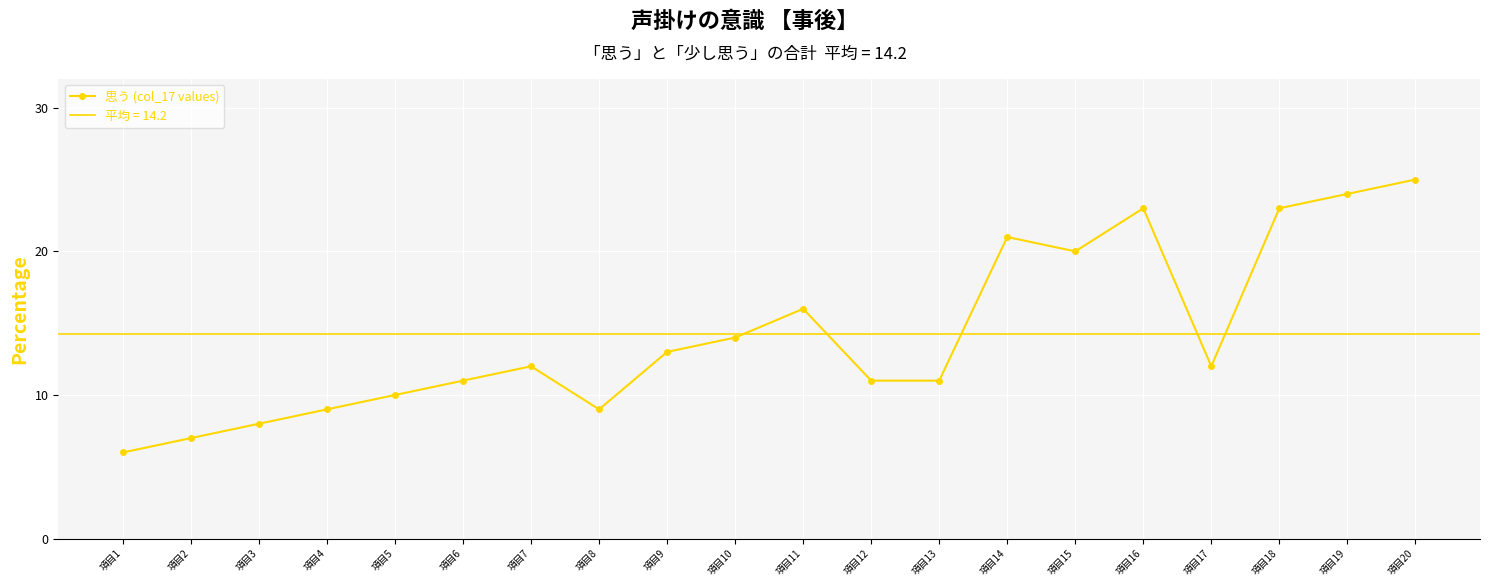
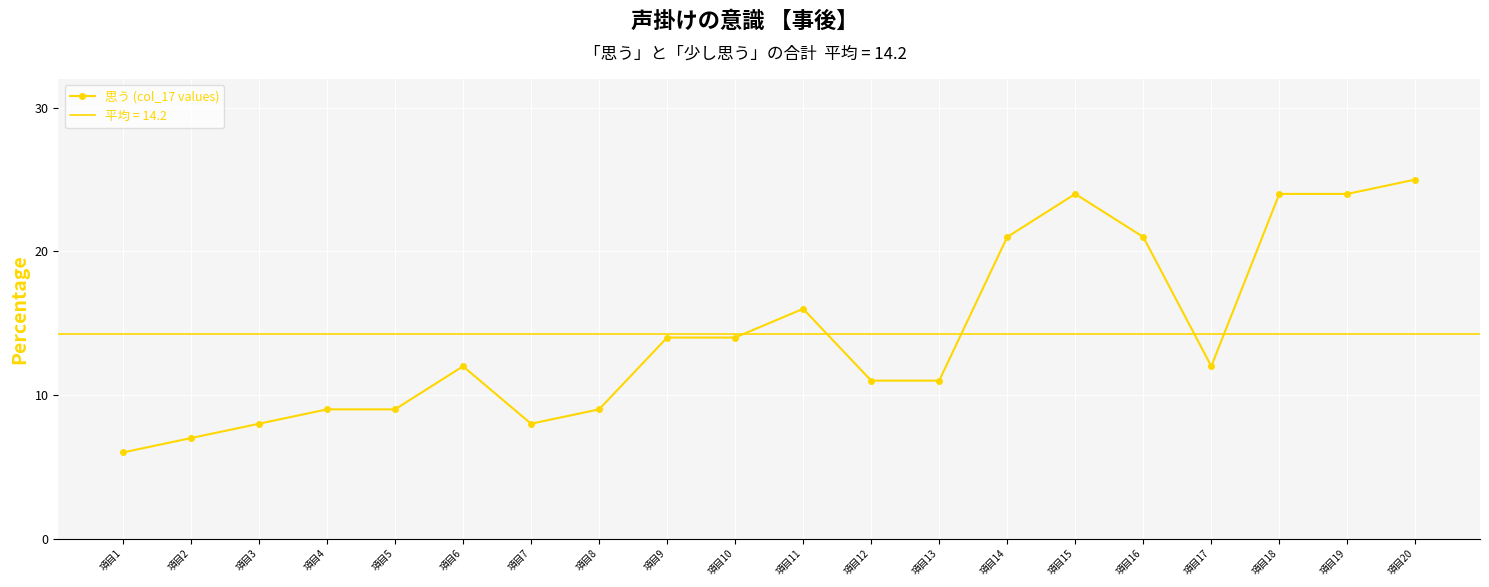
  {
    "項目1": 6,
    "項目2": 7,
    "項目3": 8,
    "項目4": 9,
-   "項目5": 10,
-   "項目6": 11,
-   "項目7": 12,
+   "項目5": 9,
+   "項目6": 12,
+   "項目7": 8,
    "項目8": 9,
-   "項目9": 13,
+   "項目9": 14,
    "項目10": 14,
    "項目11": 16,
    "項目12": 11,
    "項目13": 11,
    "項目14": 21,
-   "項目15": 20,
-   "項目16": 23,
+   "項目15": 24,
+   "項目16": 21,
    "項目17": 12,
-   "項目18": 23,
+   "項目18": 24,
    "項目19": 24,
    "項目20": 25
  }
